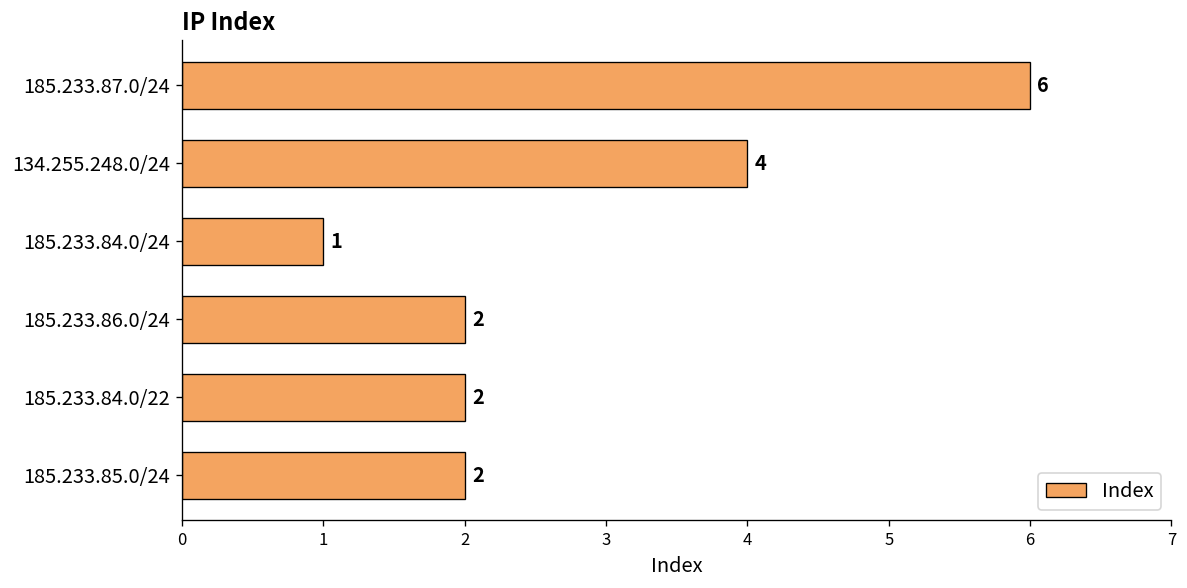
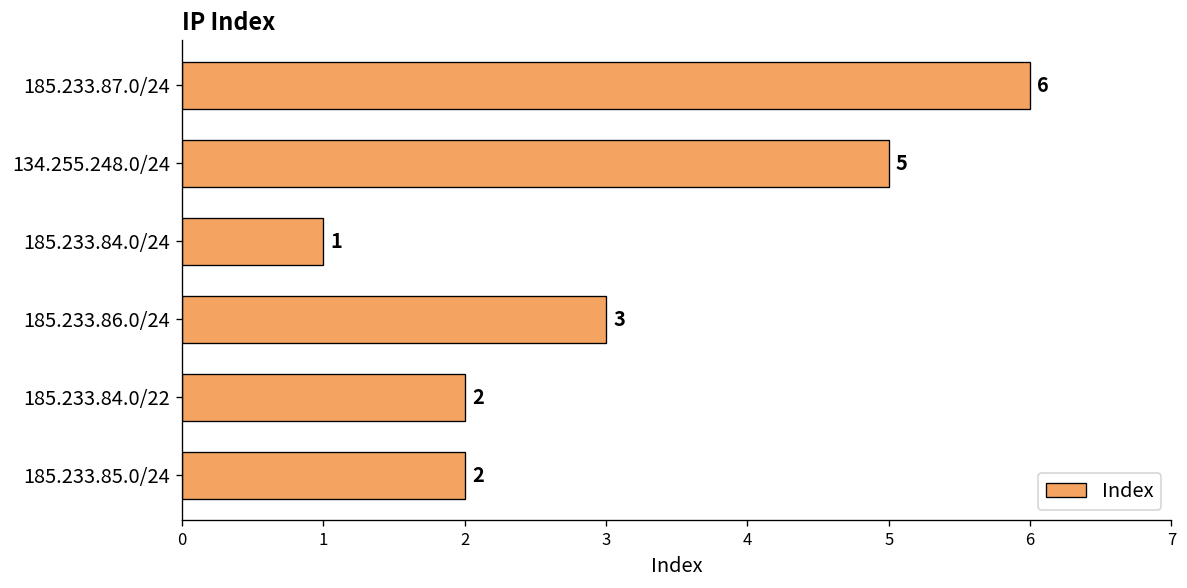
  {
    "185.233.87.0/24": 6,
-   "134.255.248.0/24": 4,
+   "134.255.248.0/24": 5,
    "185.233.84.0/24": 1,
-   "185.233.86.0/24": 2,
+   "185.233.86.0/24": 3,
    "185.233.84.0/22": 2,
    "185.233.85.0/24": 2
  }
